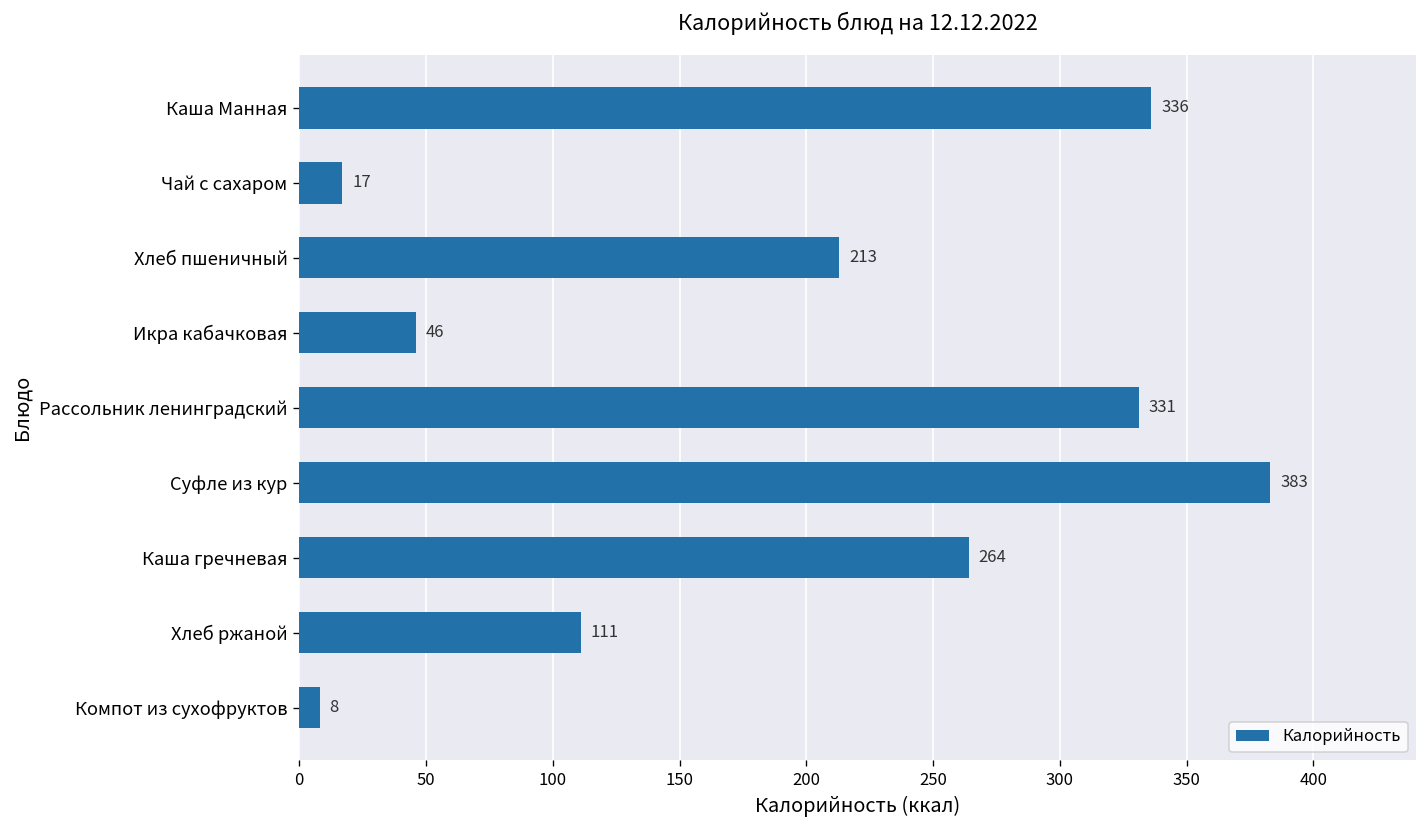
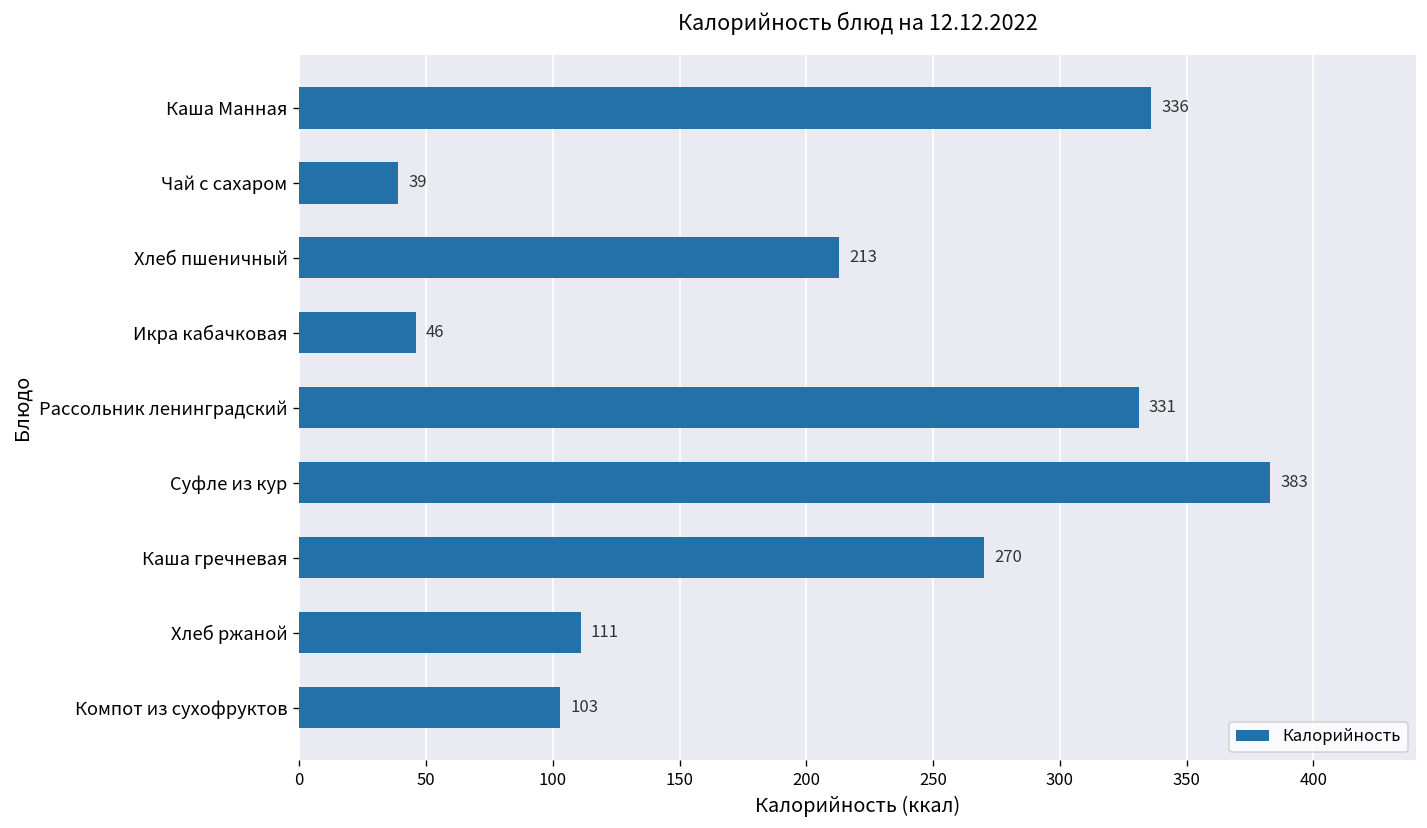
  {
    "Каша Манная": 336,
-   "Чай с сахаром": 17,
+   "Чай с сахаром": 39,
    "Хлеб пшеничный": 213,
    "Икра кабачковая": 46,
    "Рассольник ленинградский": 331,
    "Суфле из кур": 383,
-   "Каша гречневая": 264,
+   "Каша гречневая": 270,
    "Хлеб ржаной": 111,
-   "Компот из сухофруктов": 8
+   "Компот из сухофруктов": 103
  }
